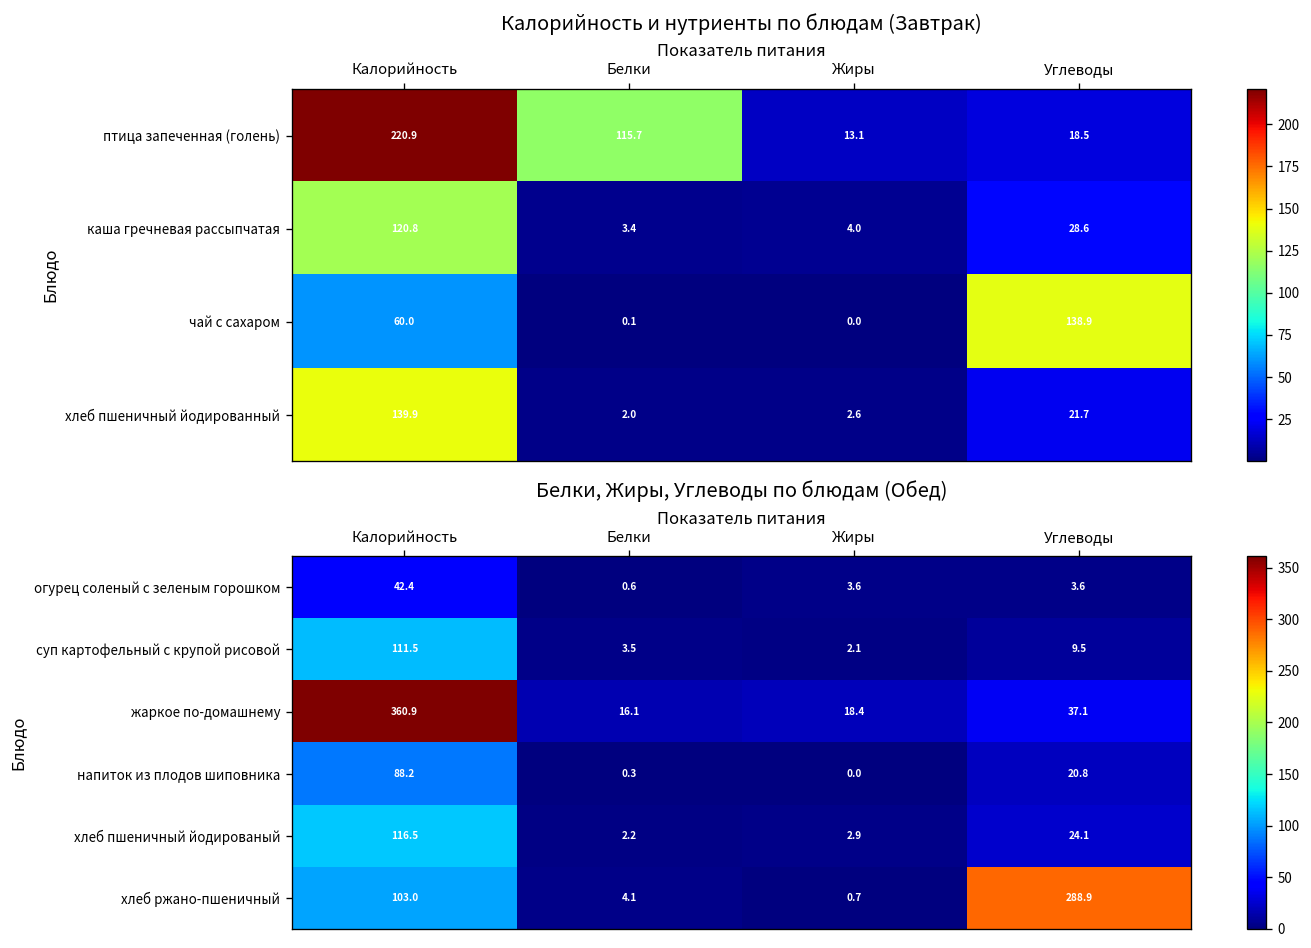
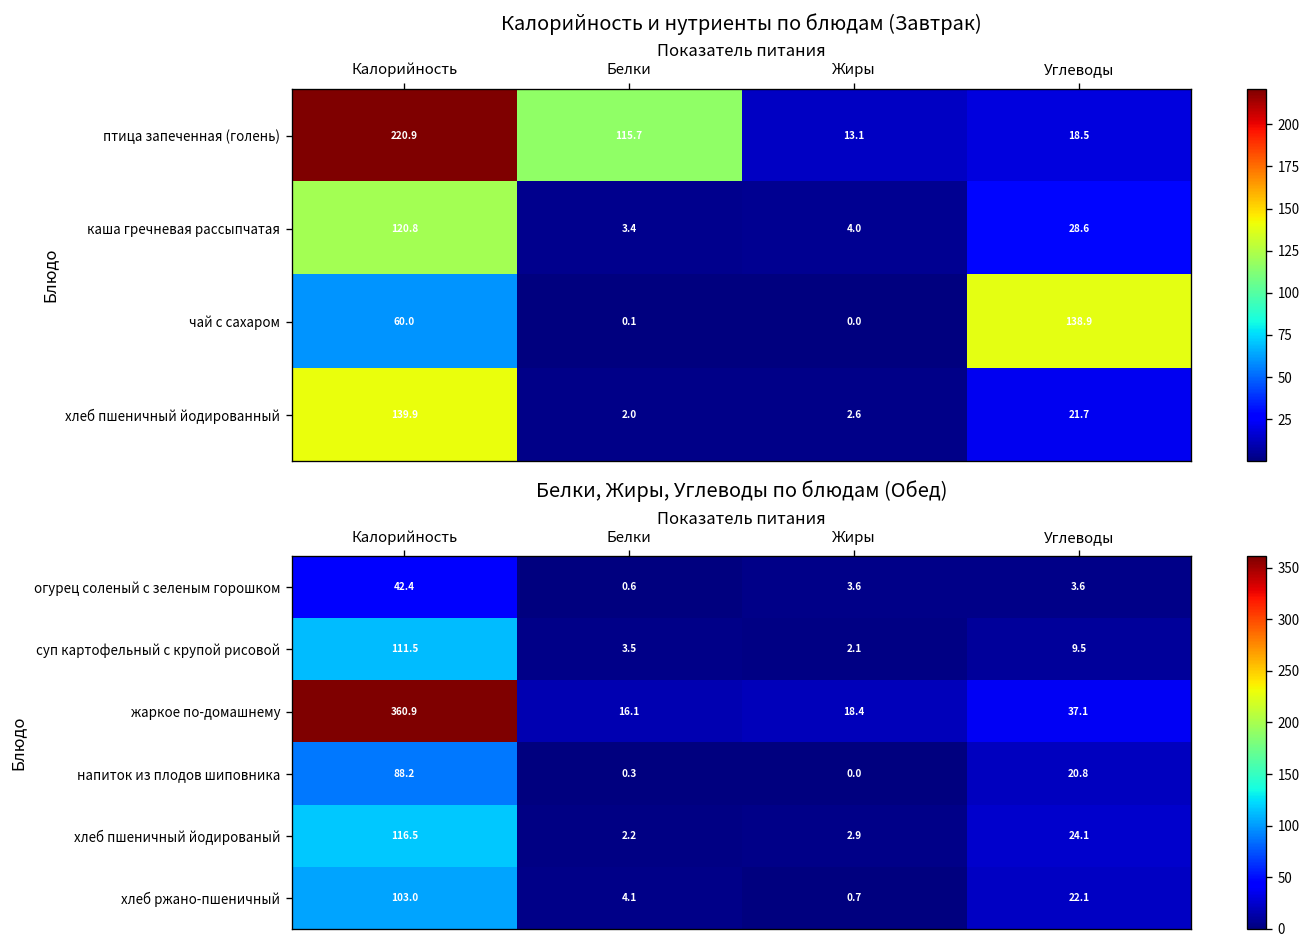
  {
    "Калорийность и нутриенты по блюдам (Завтрак)": {
      "птица запеченная (голень)": {
        "Калорийность": 220.9,
        "Белки": 115.7,
        "Жиры": 13.1,
        "Углеводы": 18.5
      },
      "каша гречневая рассыпчатая": {
        "Калорийность": 120.8,
        "Белки": 3.4,
        "Жиры": 4.0,
        "Углеводы": 28.6
      },
      "чай с сахаром": {
        "Калорийность": 60.0,
        "Белки": 0.1,
        "Жиры": 0.0,
        "Углеводы": 138.9
      },
      "хлеб пшеничный йодированный": {
        "Калорийность": 139.9,
        "Белки": 2.0,
        "Жиры": 2.6,
        "Углеводы": 21.7
      }
    },
    "Белки, Жиры, Углеводы по блюдам (Обед)": {
      "огурец соленый с зеленым горошком": {
        "Калорийность": 42.4,
        "Белки": 0.6,
        "Жиры": 3.6,
        "Углеводы": 3.6
      },
      "суп картофельный с крупой рисовой": {
        "Калорийность": 111.5,
        "Белки": 3.5,
        "Жиры": 2.1,
        "Углеводы": 9.5
      },
      "жаркое по-домашнему": {
        "Калорийность": 360.9,
        "Белки": 16.1,
        "Жиры": 18.4,
        "Углеводы": 37.1
      },
      "напиток из плодов шиповника": {
        "Калорийность": 88.2,
        "Белки": 0.3,
        "Жиры": 0.0,
        "Углеводы": 20.8
      },
      "хлеб пшеничный йодированый": {
        "Калорийность": 116.5,
        "Белки": 2.2,
        "Жиры": 2.9,
        "Углеводы": 24.1
      },
      "хлеб ржано-пшеничный": {
        "Калорийность": 103.0,
        "Белки": 4.1,
        "Жиры": 0.7,
-       "Углеводы": 288.9
+       "Углеводы": 22.1
      }
    }
  }
